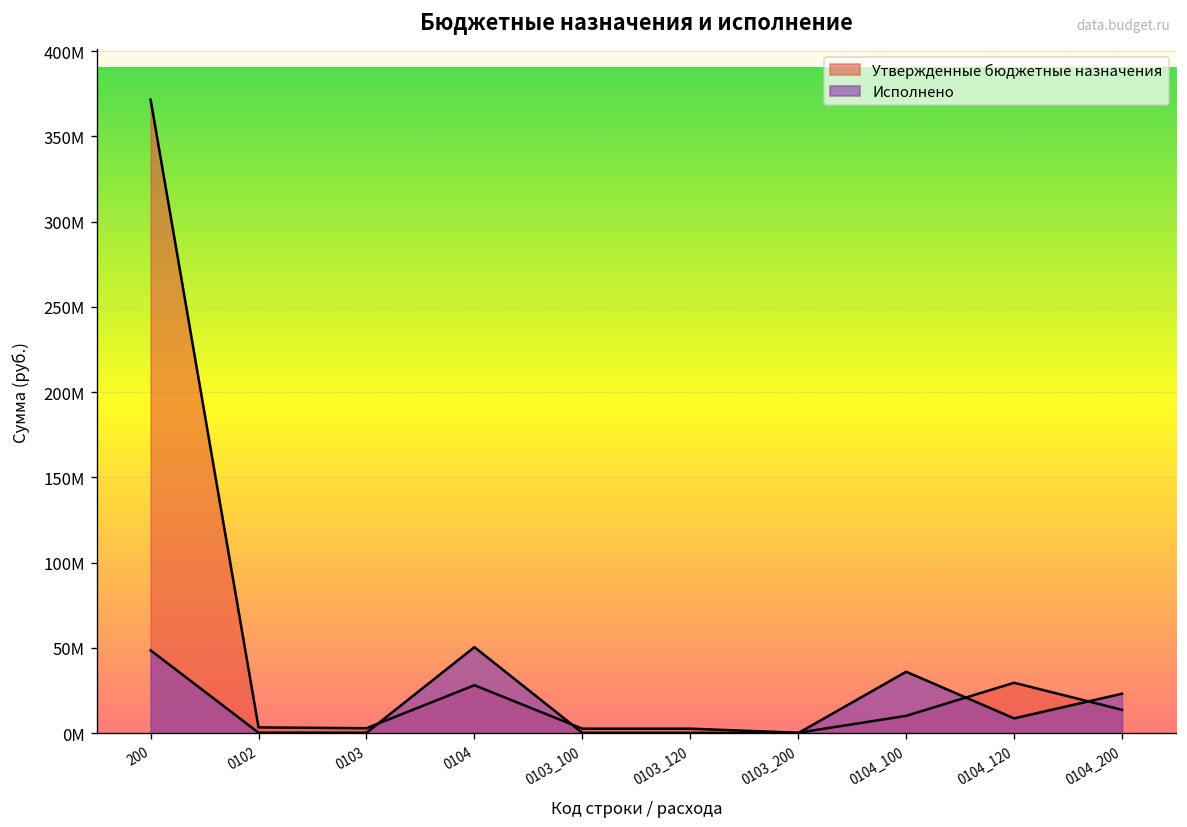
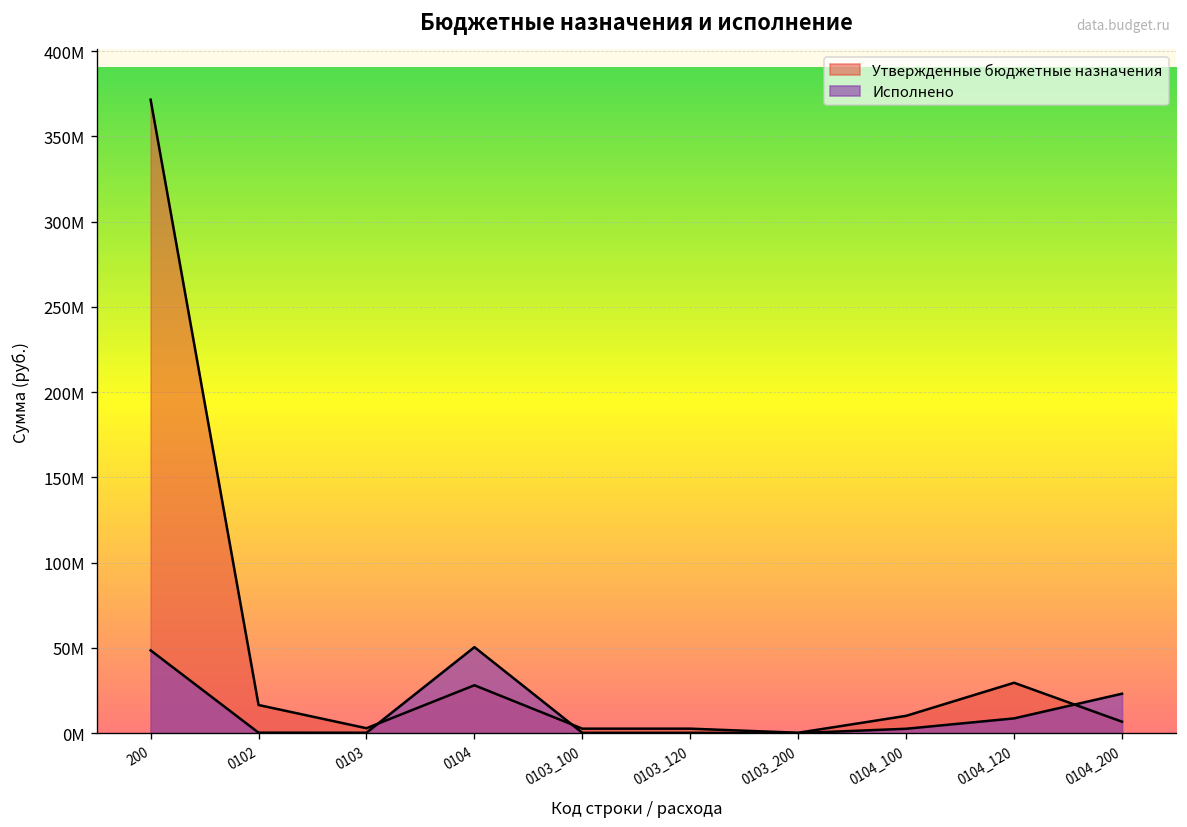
  {
    "Утвержденные бюджетные назначения": {
      "200": 372000000,
-     "0102": 3000000,
+     "0102": 17000000,
      "0103": 3000000,
      "0104": 28000000,
      "0103_100": 3000000,
      "0103_120": 3000000,
      "0104_100": 10000000,
      "0104_120": 30000000,
-     "0104_200": 14000000
+     "0104_200": 7000000
    },
    "Исполнено": {
      "200": 49000000,
      "0102": 0,
      "0103": 0,
      "0104": 50000000,
      "0103_100": 0,
      "0103_120": 0,
-     "0104_100": 36000000,
+     "0104_100": 3000000,
      "0104_120": 9000000,
      "0104_200": 23000000
    }
  }
